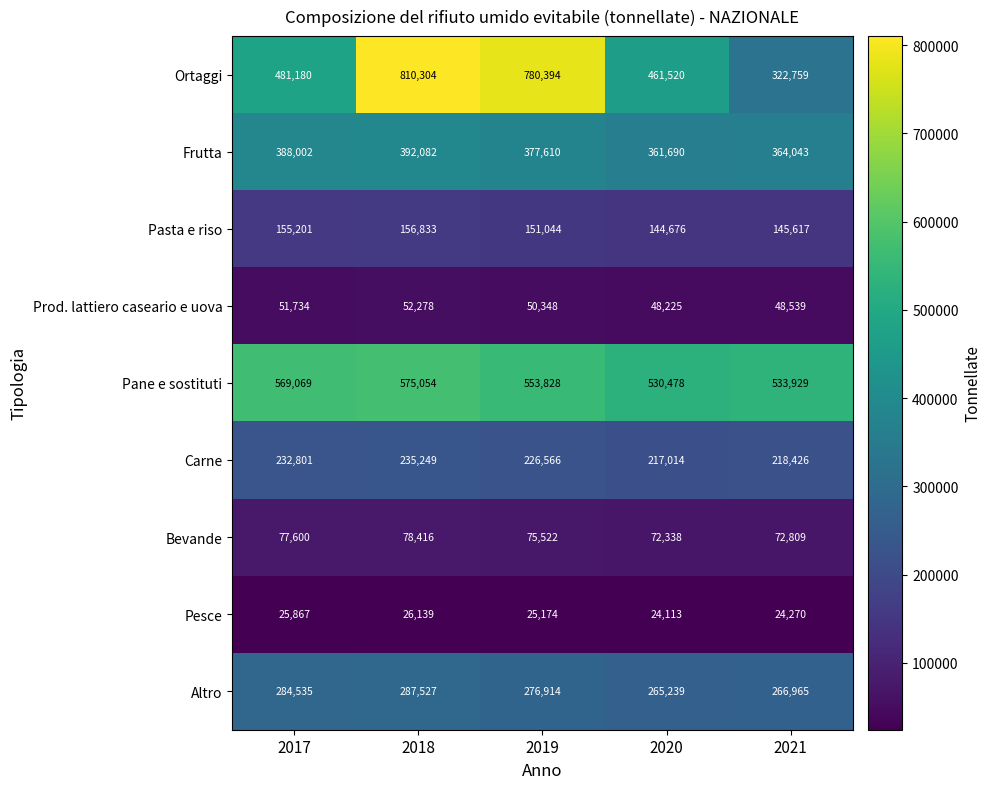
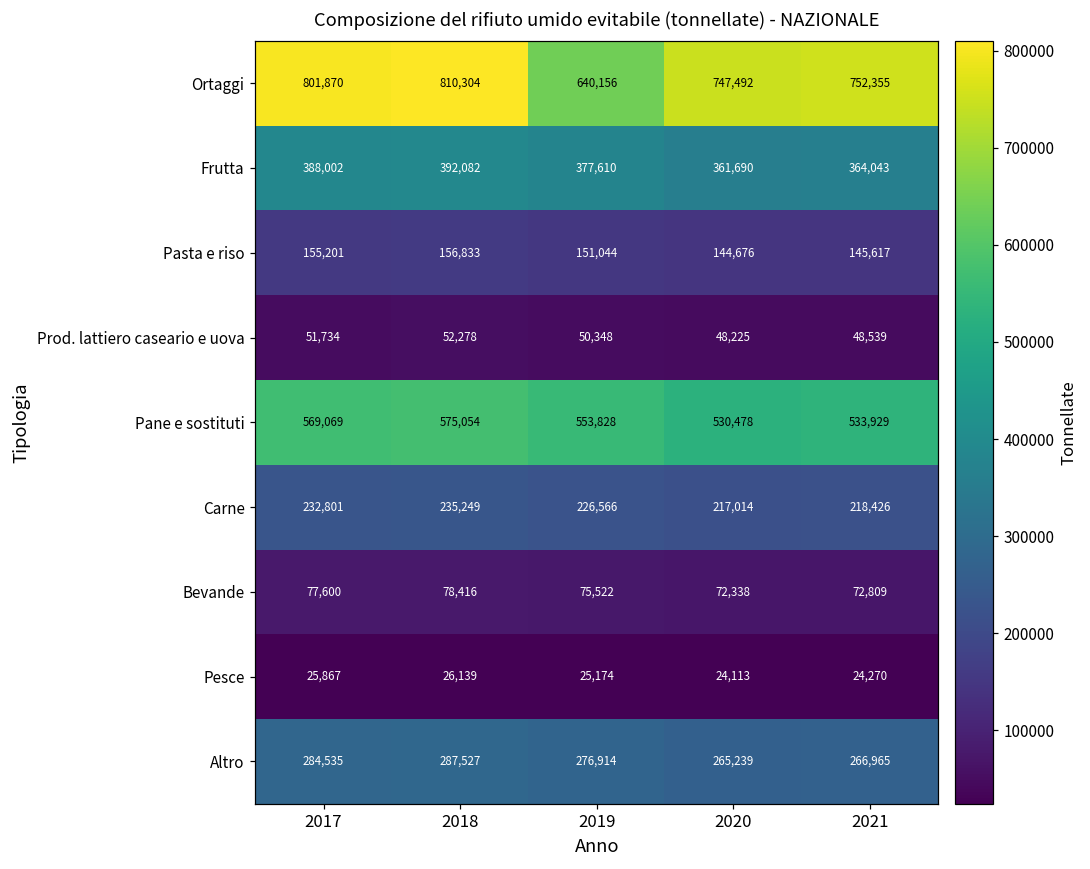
  {
    "Ortaggi": {
-     "2017": "481,180",
+     "2017": "801,870",
      "2018": "810,304",
-     "2019": "780,394",
-     "2020": "461,520",
-     "2021": "322,759"
+     "2019": "640,156",
+     "2020": "747,492",
+     "2021": "752,355"
    },
    "Frutta": {
      "2017": "388,002",
      "2018": "392,082",
      "2019": "377,610",
      "2020": "361,690",
      "2021": "364,043"
    },
    "Pasta e riso": {
      "2017": "155,201",
      "2018": "156,833",
      "2019": "151,044",
      "2020": "144,676",
      "2021": "145,617"
    },
    "Prod. lattiero caseario e uova": {
      "2017": "51,734",
      "2018": "52,278",
      "2019": "50,348",
      "2020": "48,225",
      "2021": "48,539"
    },
    "Pane e sostituti": {
      "2017": "569,069",
      "2018": "575,054",
      "2019": "553,828",
      "2020": "530,478",
      "2021": "533,929"
    },
    "Carne": {
      "2017": "232,801",
      "2018": "235,249",
      "2019": "226,566",
      "2020": "217,014",
      "2021": "218,426"
    },
    "Bevande": {
      "2017": "77,600",
      "2018": "78,416",
      "2019": "75,522",
      "2020": "72,338",
      "2021": "72,809"
    },
    "Pesce": {
      "2017": "25,867",
      "2018": "26,139",
      "2019": "25,174",
      "2020": "24,113",
      "2021": "24,270"
    },
    "Altro": {
      "2017": "284,535",
      "2018": "287,527",
      "2019": "276,914",
      "2020": "265,239",
      "2021": "266,965"
    }
  }
